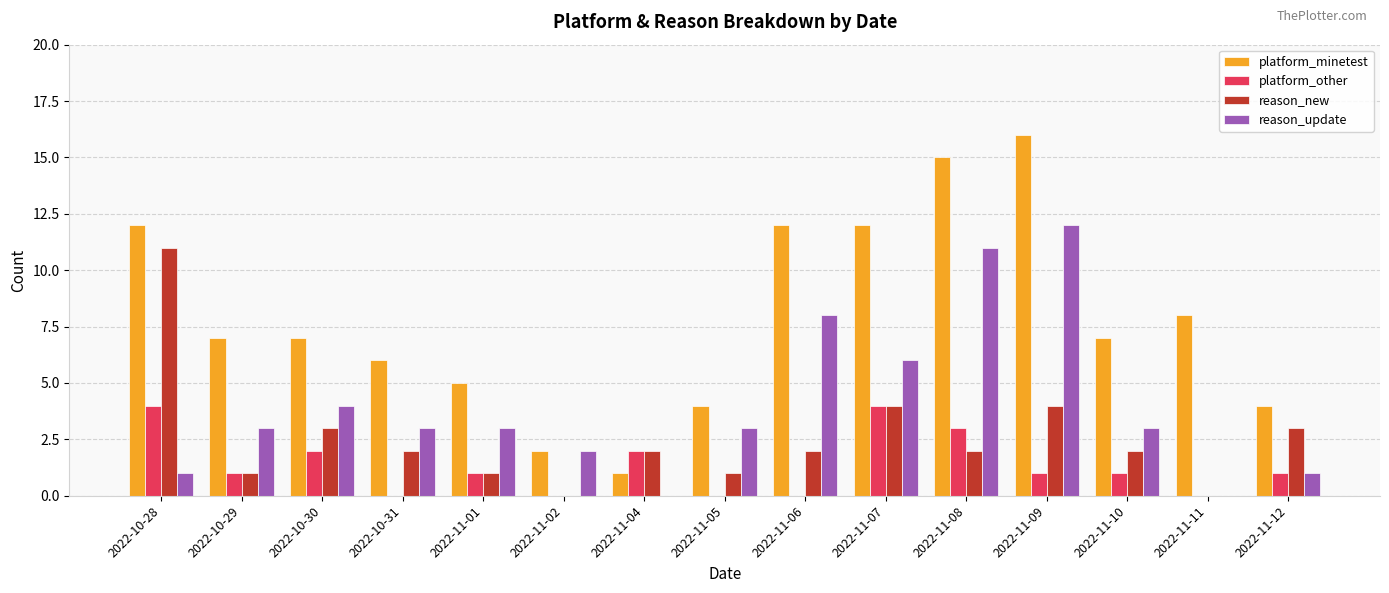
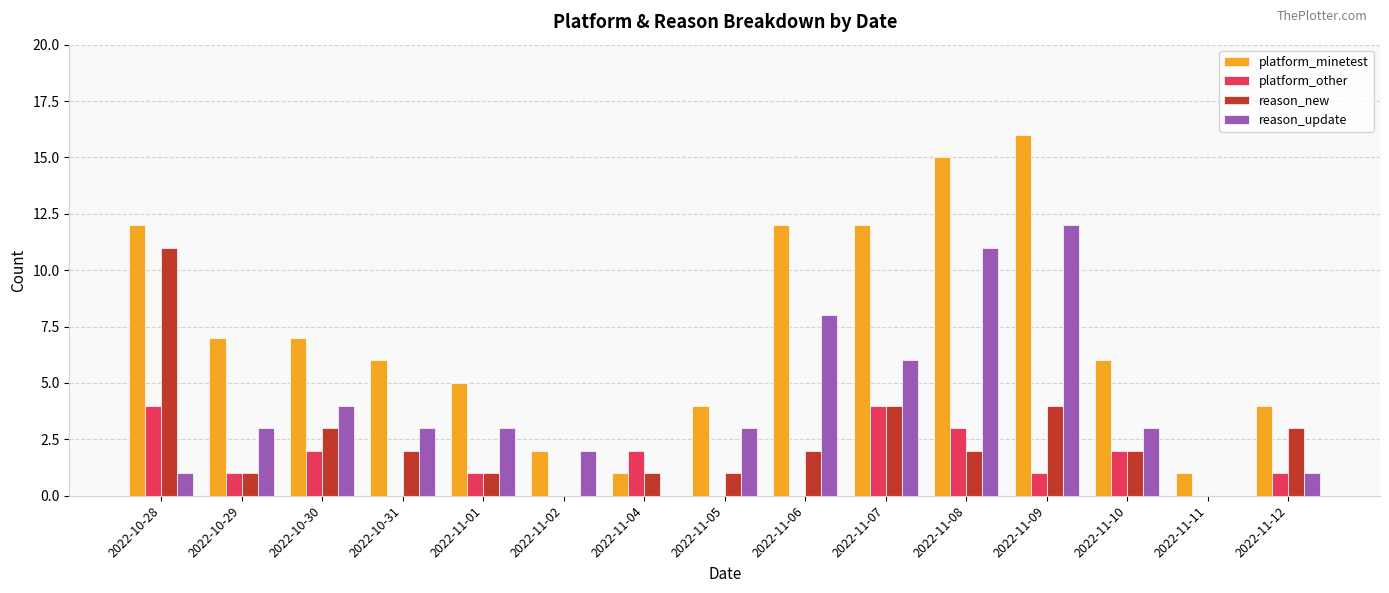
  {
    "platform_minetest": {
      "2022-10-28": 12,
      "2022-10-29": 7,
      "2022-10-30": 7,
      "2022-10-31": 6,
      "2022-11-01": 5,
      "2022-11-02": 2,
      "2022-11-04": 1,
      "2022-11-05": 4,
      "2022-11-06": 12,
      "2022-11-07": 12,
      "2022-11-08": 15,
      "2022-11-09": 16,
-     "2022-11-10": 7,
-     "2022-11-11": 8,
+     "2022-11-10": 6,
+     "2022-11-11": 1,
      "2022-11-12": 4
    },
    "platform_other": {
      "2022-10-28": 4,
      "2022-10-29": 1,
      "2022-10-30": 2,
      "2022-10-31": 0,
      "2022-11-01": 1,
      "2022-11-02": 0,
      "2022-11-04": 2,
      "2022-11-05": 0,
      "2022-11-06": 0,
      "2022-11-07": 4,
      "2022-11-08": 3,
      "2022-11-09": 1,
-     "2022-11-10": 1,
+     "2022-11-10": 2,
      "2022-11-11": 0,
      "2022-11-12": 1
    },
    "reason_new": {
      "2022-10-28": 11,
      "2022-10-29": 1,
      "2022-10-30": 3,
      "2022-10-31": 2,
      "2022-11-01": 1,
      "2022-11-02": 0,
-     "2022-11-04": 2,
+     "2022-11-04": 1,
      "2022-11-05": 1,
      "2022-11-06": 2,
      "2022-11-07": 4,
      "2022-11-08": 2,
      "2022-11-09": 4,
      "2022-11-10": 2,
      "2022-11-11": 0,
      "2022-11-12": 3
    },
    "reason_update": {
      "2022-10-28": 1,
      "2022-10-29": 3,
      "2022-10-30": 4,
      "2022-10-31": 3,
      "2022-11-01": 3,
      "2022-11-02": 2,
      "2022-11-04": 0,
      "2022-11-05": 3,
      "2022-11-06": 8,
      "2022-11-07": 6,
      "2022-11-08": 11,
      "2022-11-09": 12,
      "2022-11-10": 3,
      "2022-11-11": 0,
      "2022-11-12": 1
    }
  }
